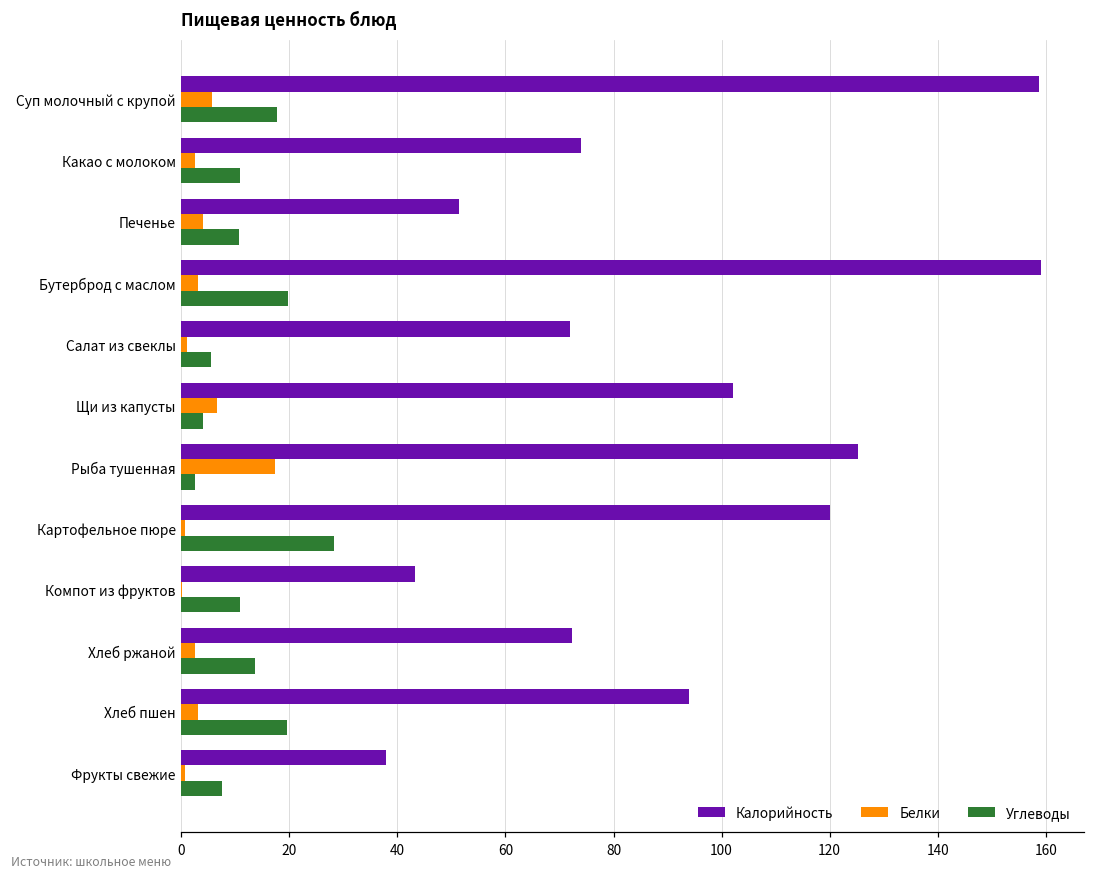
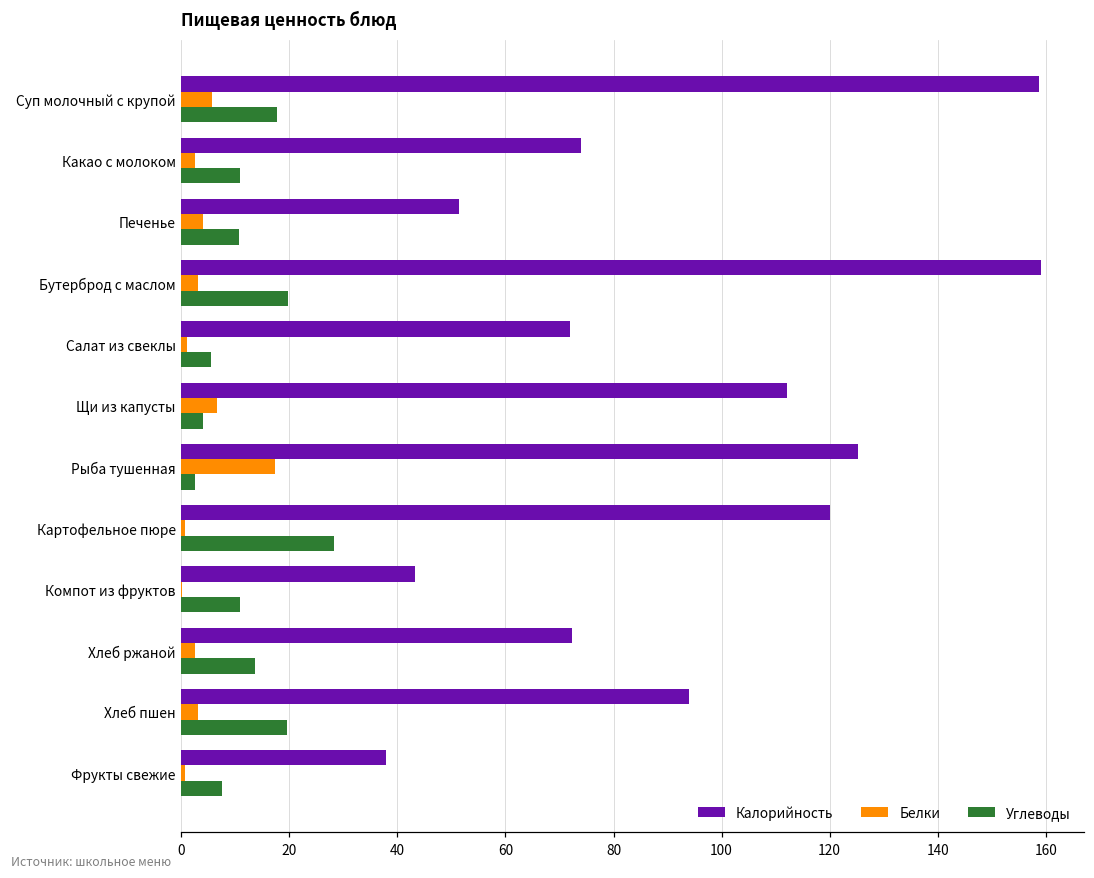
  {
    "Калорийность": {
      "Суп молочный с крупой": 159,
      "Какао с молоком": 74,
      "Печенье": 51,
      "Бутерброд с маслом": 159,
      "Салат из свеклы": 72,
-     "Щи из капусты": 102,
+     "Щи из капусты": 112,
      "Рыба тушенная": 125,
      "Картофельное пюре": 120,
      "Компот из фруктов": 43,
      "Хлеб ржаной": 72,
      "Хлеб пшен": 94,
      "Фрукты свежие": 38
    },
    "Белки": {
      "Суп молочный с крупой": 6,
      "Какао с молоком": 3,
      "Печенье": 4,
      "Бутерброд с маслом": 3,
      "Салат из свеклы": 1,
      "Щи из капусты": 7,
      "Рыба тушенная": 17,
      "Картофельное пюре": 1,
      "Хлеб ржаной": 3,
      "Хлеб пшен": 3,
      "Фрукты свежие": 1
    },
    "Углеводы": {
      "Суп молочный с крупой": 18,
      "Какао с молоком": 11,
      "Печенье": 11,
      "Бутерброд с маслом": 20,
      "Салат из свеклы": 6,
      "Щи из капусты": 4,
      "Рыба тушенная": 3,
      "Картофельное пюре": 28,
      "Компот из фруктов": 11,
      "Хлеб ржаной": 14,
      "Хлеб пшен": 20,
      "Фрукты свежие": 8
    }
  }
